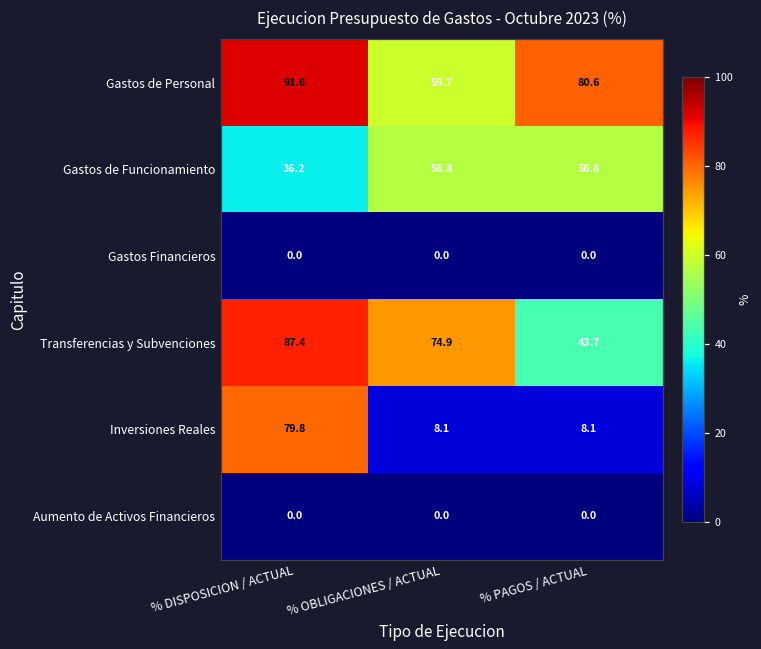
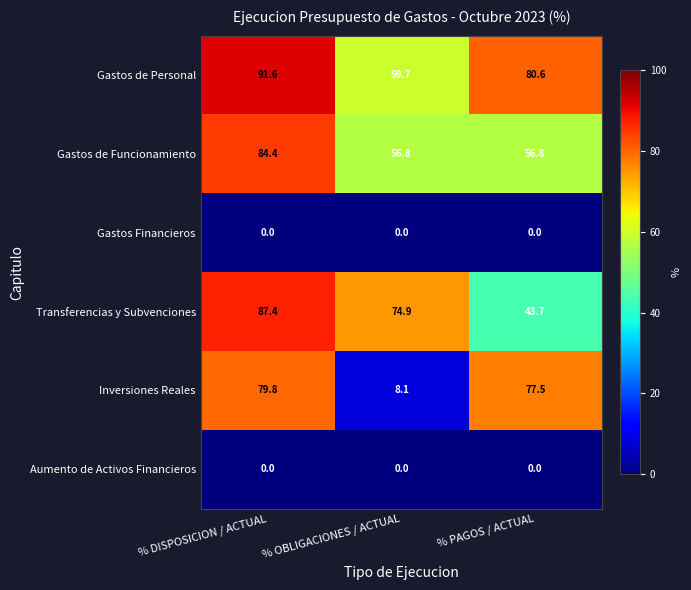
  {
    "Gastos de Personal": {
      "% DISPOSICION / ACTUAL": 91.6,
      "% OBLIGACIONES / ACTUAL": 59.7,
      "% PAGOS / ACTUAL": 80.6
    },
    "Gastos de Funcionamiento": {
-     "% DISPOSICION / ACTUAL": 36.2,
+     "% DISPOSICION / ACTUAL": 84.4,
      "% OBLIGACIONES / ACTUAL": 56.8,
      "% PAGOS / ACTUAL": 56.8
    },
    "Gastos Financieros": {
      "% DISPOSICION / ACTUAL": 0.0,
      "% OBLIGACIONES / ACTUAL": 0.0,
      "% PAGOS / ACTUAL": 0.0
    },
    "Transferencias y Subvenciones": {
      "% DISPOSICION / ACTUAL": 87.4,
      "% OBLIGACIONES / ACTUAL": 74.9,
      "% PAGOS / ACTUAL": 43.7
    },
    "Inversiones Reales": {
      "% DISPOSICION / ACTUAL": 79.8,
      "% OBLIGACIONES / ACTUAL": 8.1,
-     "% PAGOS / ACTUAL": 8.1
+     "% PAGOS / ACTUAL": 77.5
    },
    "Aumento de Activos Financieros": {
      "% DISPOSICION / ACTUAL": 0.0,
      "% OBLIGACIONES / ACTUAL": 0.0,
      "% PAGOS / ACTUAL": 0.0
    }
  }
